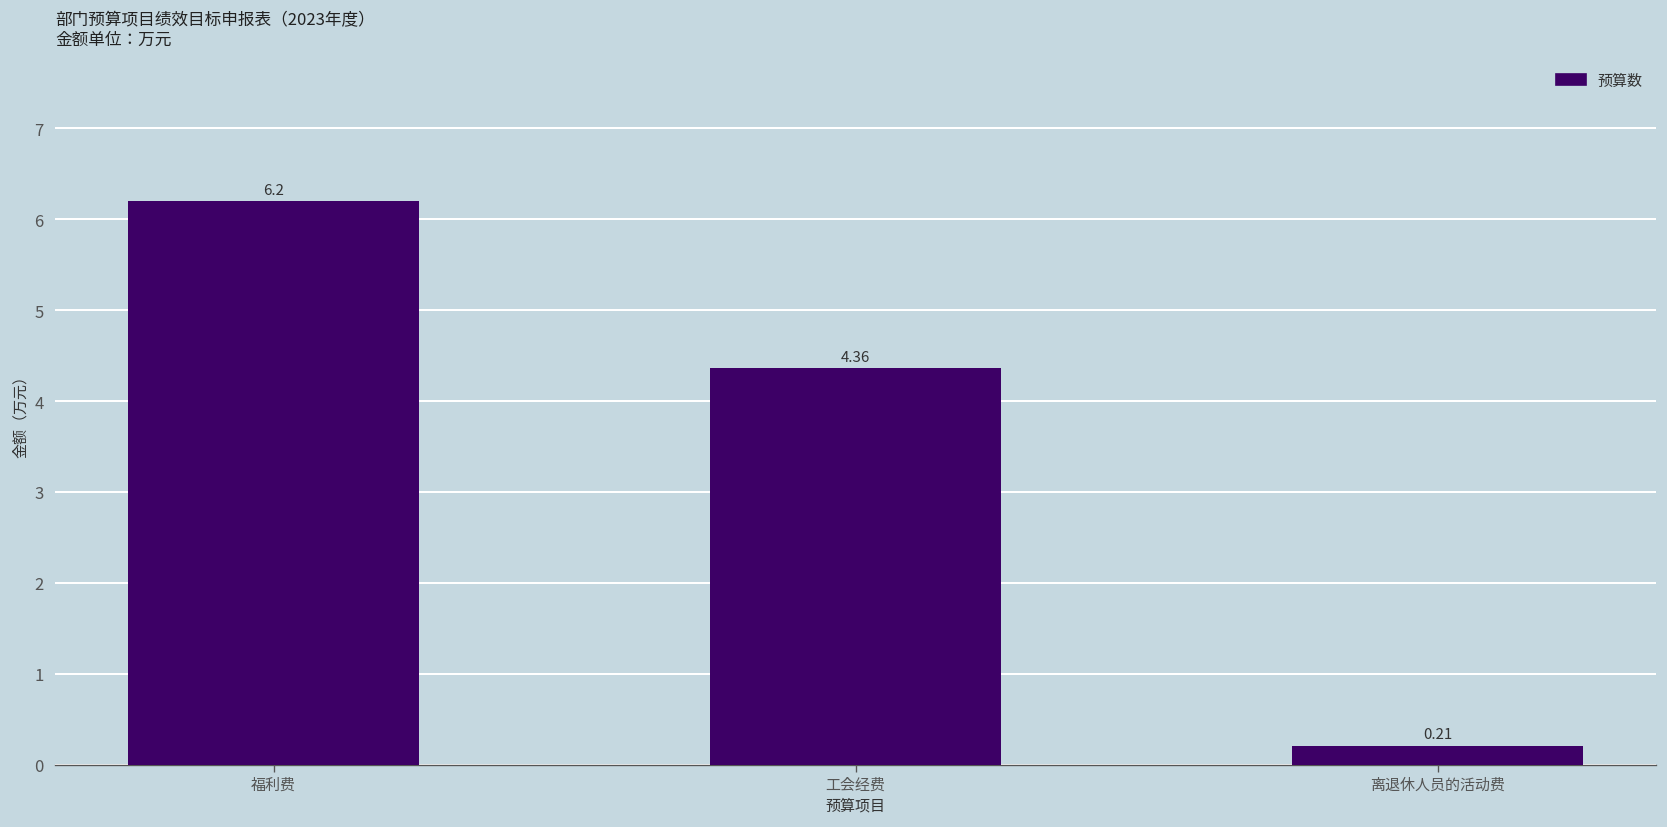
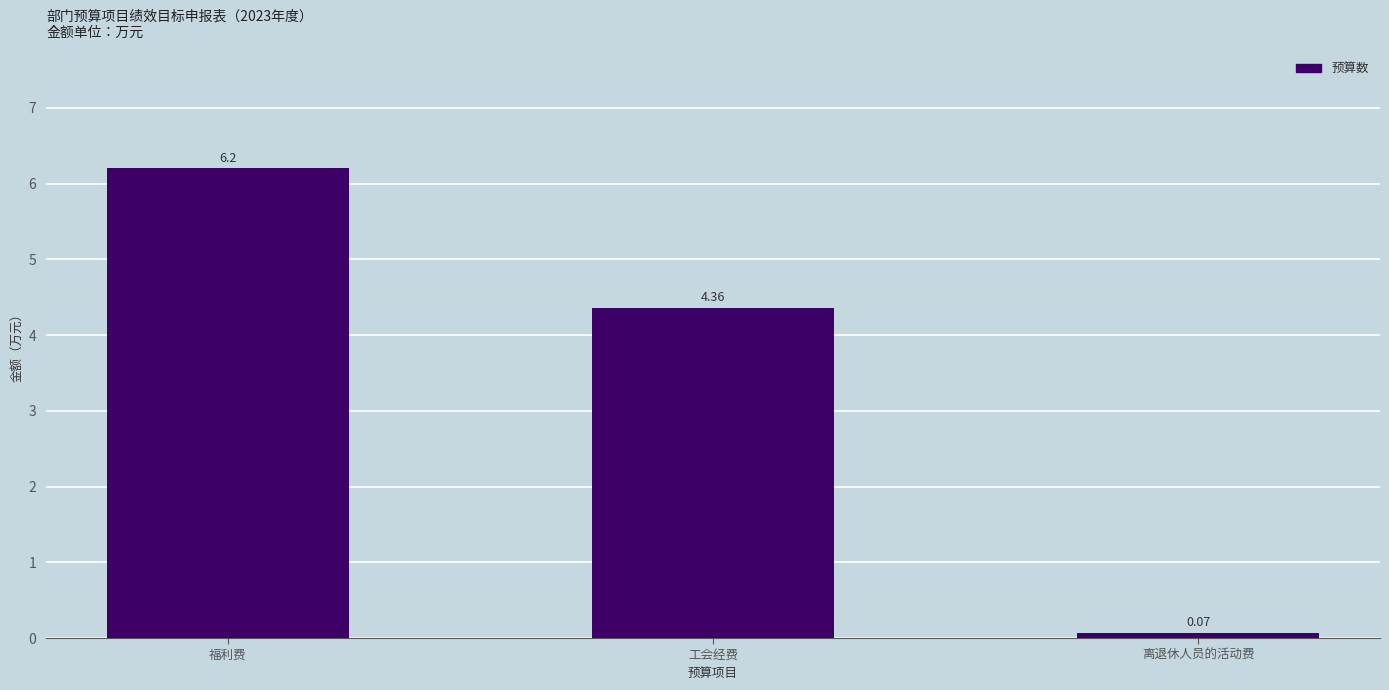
  {
    "福利费": 6.2,
    "工会经费": 4.36,
-   "离退休人员的活动费": 0.21
+   "离退休人员的活动费": 0.07
  }
